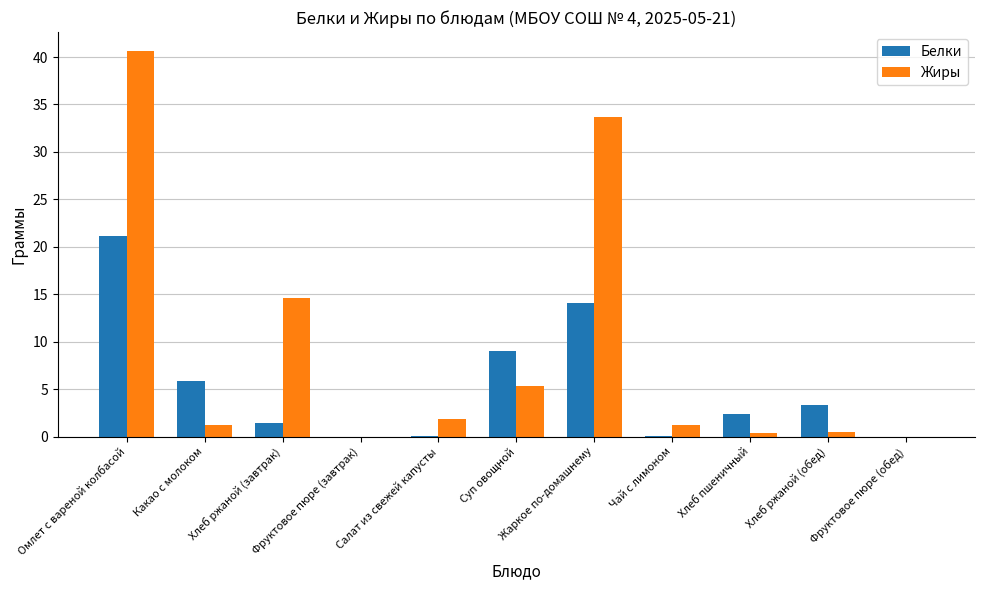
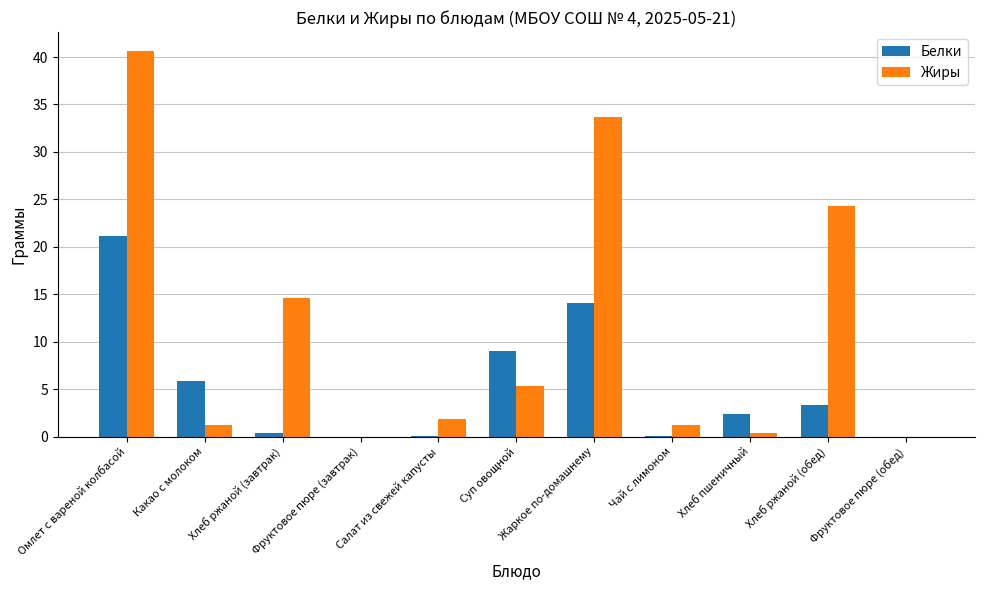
  {
    "Белки": {
      "Омлет с вареной колбасой": 21,
      "Какао с молоком": 6,
-     "Хлеб ржаной (завтрак)": 1,
+     "Хлеб ржаной (завтрак)": 0,
      "Фруктовое пюре (завтрак)": 0,
      "Суп овощной": 9,
      "Жаркое по-домашнему": 14,
      "Хлеб пшеничный": 2,
      "Хлеб ржаной (обед)": 3,
      "Фруктовое пюре (обед)": 0
    },
    "Жиры": {
      "Омлет с вареной колбасой": 41,
      "Какао с молоком": 1,
      "Хлеб ржаной (завтрак)": 15,
      "Фруктовое пюре (завтрак)": 0,
      "Салат из свежей капусты": 2,
      "Суп овощной": 5,
      "Жаркое по-домашнему": 34,
      "Чай с лимоном": 1,
      "Хлеб пшеничный": 0,
-     "Хлеб ржаной (обед)": 0,
+     "Хлеб ржаной (обед)": 24,
      "Фруктовое пюре (обед)": 0
    }
  }
